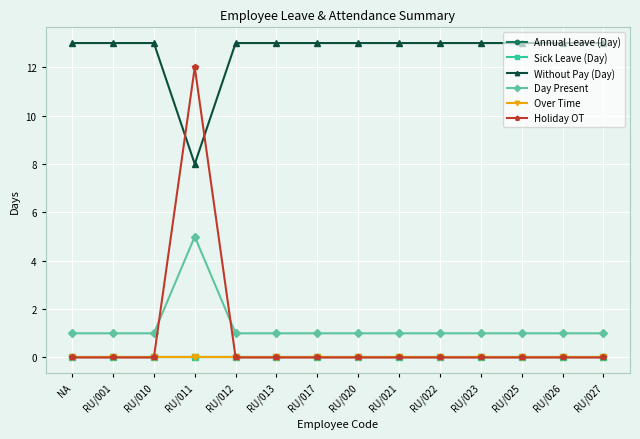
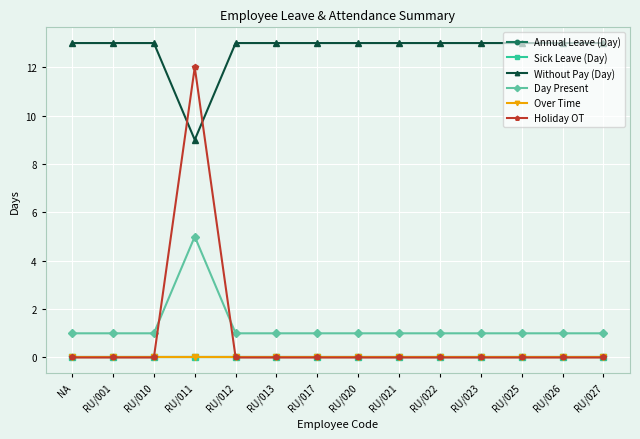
  {
    "Over Time": {
      "RU/011": 0
    },
    "Without Pay (Day)": {
      "NA": 13,
      "RU/001": 13,
      "RU/010": 13,
-     "RU/011": 8,
+     "RU/011": 9,
      "RU/012": 13,
      "RU/013": 13,
      "RU/017": 13,
      "RU/020": 13,
      "RU/021": 13,
      "RU/022": 13,
      "RU/023": 13
    },
    "Day Present": {
      "NA": 1,
      "RU/001": 1,
      "RU/010": 1,
      "RU/011": 5,
      "RU/012": 1,
      "RU/013": 1,
      "RU/017": 1,
      "RU/020": 1,
      "RU/021": 1,
      "RU/022": 1,
      "RU/023": 1,
      "RU/025": 1,
      "RU/026": 1,
      "RU/027": 1
    },
    "Holiday OT": {
      "RU/011": 12
    }
  }
